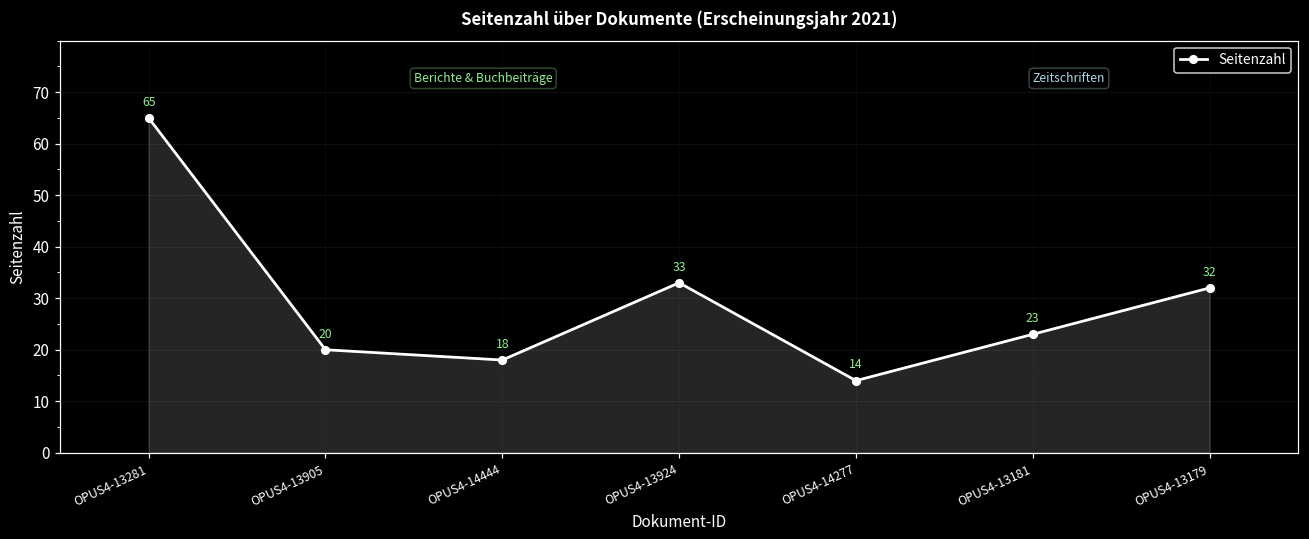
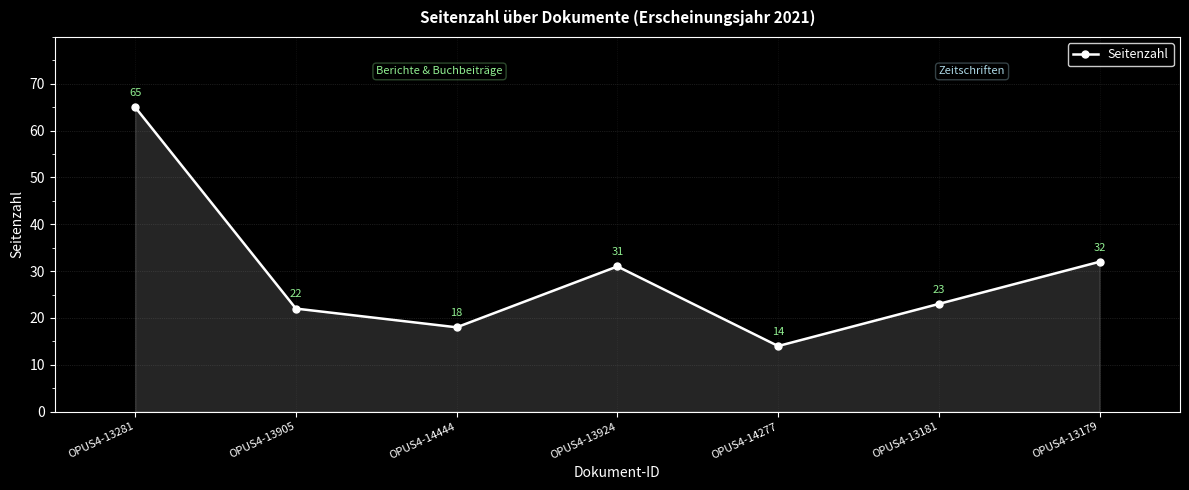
  {
    "OPUS4-13281": 65,
-   "OPUS4-13905": 20,
+   "OPUS4-13905": 22,
    "OPUS4-14444": 18,
-   "OPUS4-13924": 33,
+   "OPUS4-13924": 31,
    "OPUS4-14277": 14,
    "OPUS4-13181": 23,
    "OPUS4-13179": 32
  }
